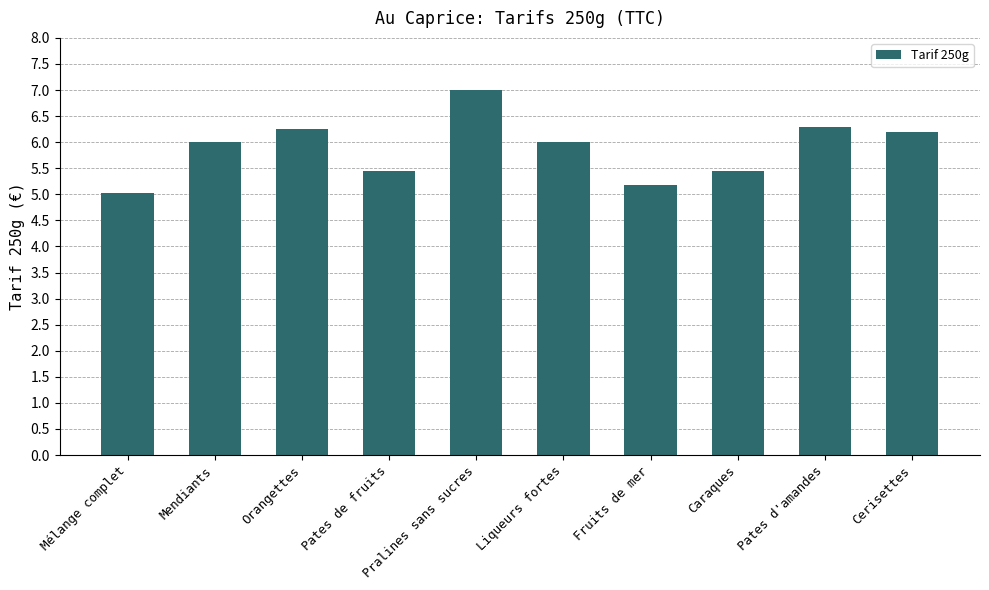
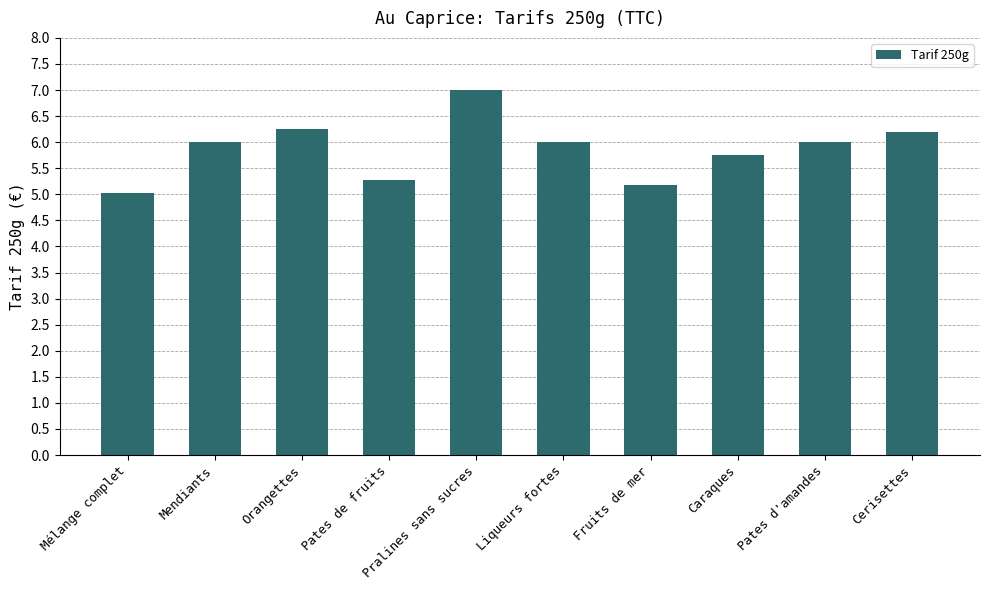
  {
    "Mélange complet": 5.0,
    "Mendiants": 6.0,
    "Orangettes": 6.3,
-   "Pates de fruits": 5.5,
+   "Pates de fruits": 5.3,
    "Pralines sans sucres": 7.0,
    "Liqueurs fortes": 6.0,
    "Fruits de mer": 5.2,
-   "Caraques": 5.5,
-   "Pates d'amandes": 6.3,
+   "Caraques": 5.8,
+   "Pates d'amandes": 6.0,
    "Cerisettes": 6.2
  }
